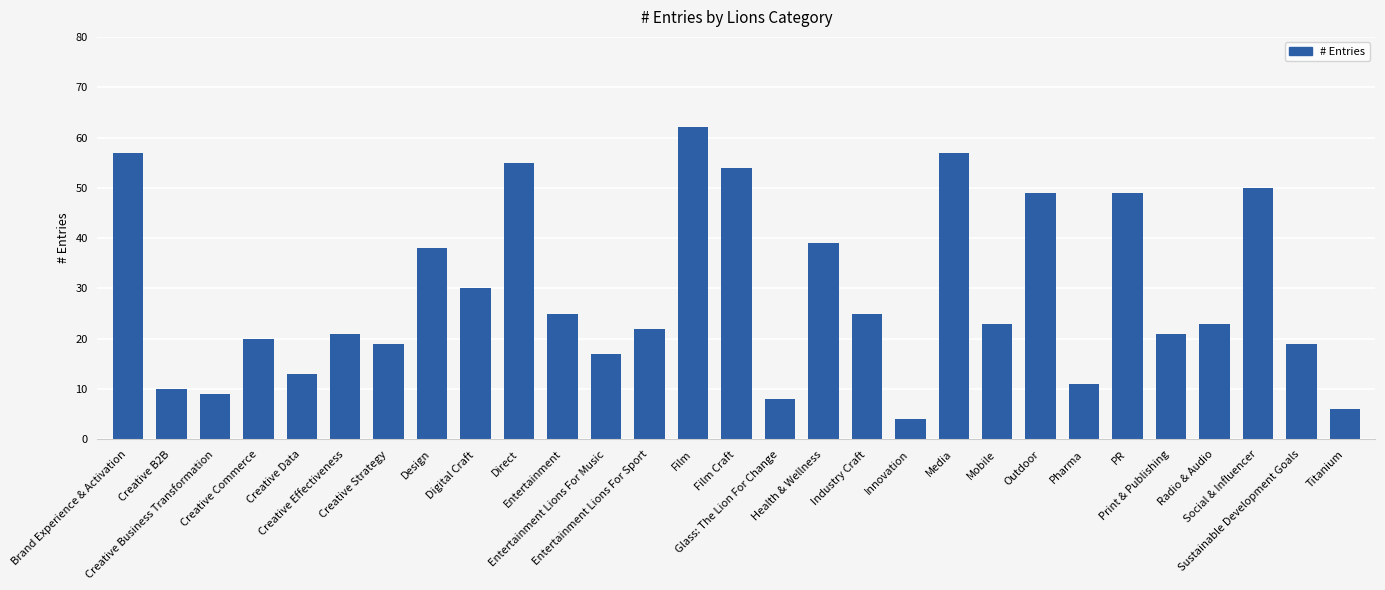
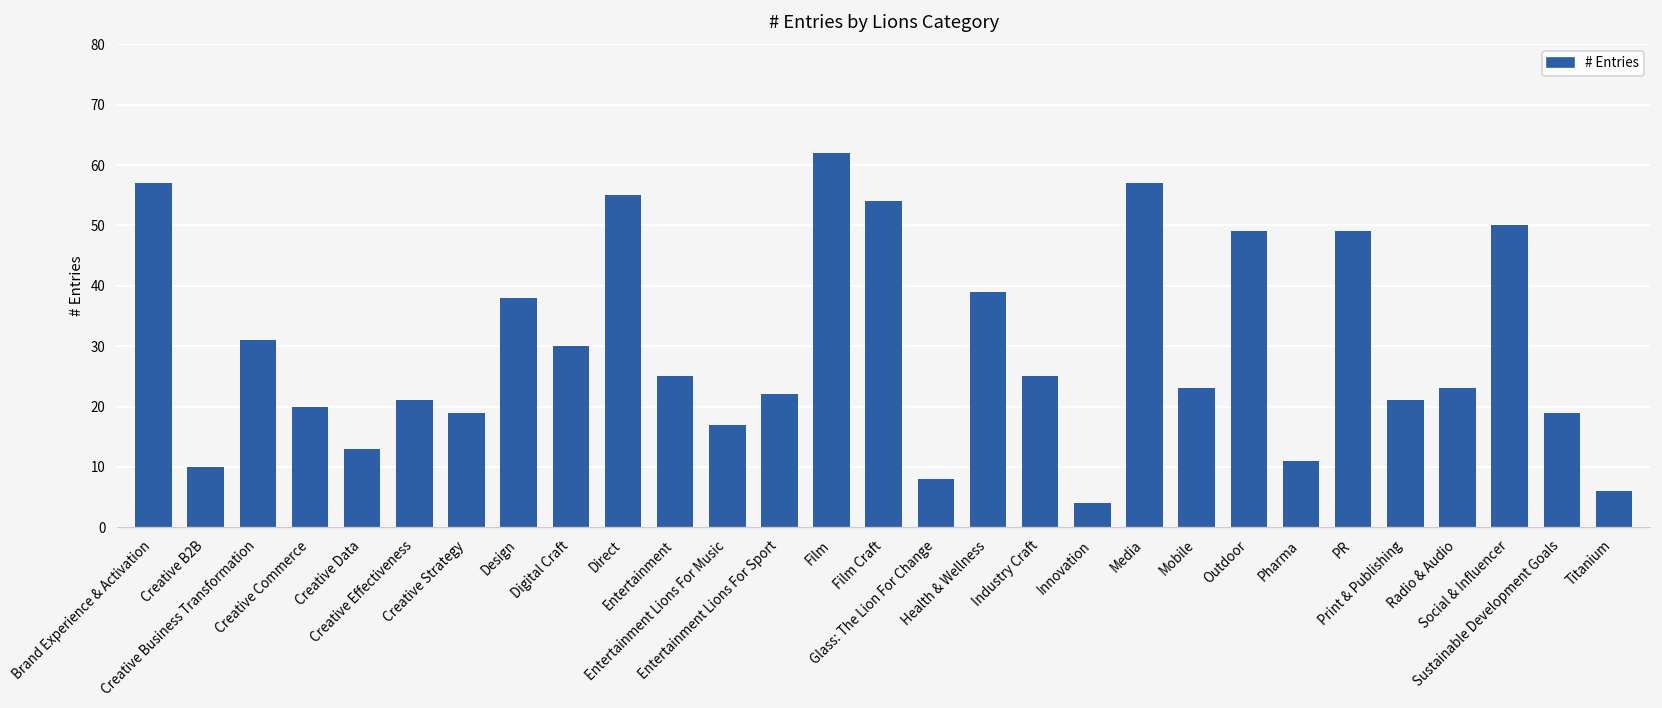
  {
    "Brand Experience & Activation": 57,
    "Creative B2B": 10,
-   "Creative Business Transformation": 9,
+   "Creative Business Transformation": 31,
    "Creative Commerce": 20,
    "Creative Data": 13,
    "Creative Effectiveness": 21,
    "Creative Strategy": 19,
    "Design": 38,
    "Digital Craft": 30,
    "Direct": 55,
    "Entertainment": 25,
    "Entertainment Lions For Music": 17,
    "Entertainment Lions For Sport": 22,
    "Film": 62,
    "Film Craft": 54,
    "Glass: The Lion For Change": 8,
    "Health & Wellness": 39,
    "Industry Craft": 25,
    "Innovation": 4,
    "Media": 57,
    "Mobile": 23,
    "Outdoor": 49,
    "Pharma": 11,
    "PR": 49,
    "Print & Publishing": 21,
    "Radio & Audio": 23,
    "Social & Influencer": 50,
    "Sustainable Development Goals": 19,
    "Titanium": 6
  }
